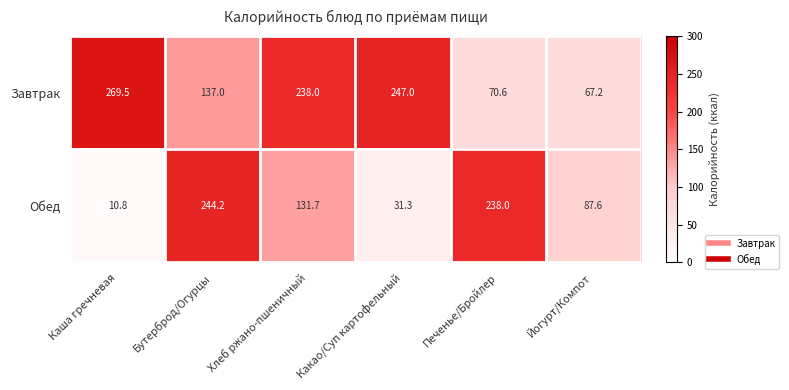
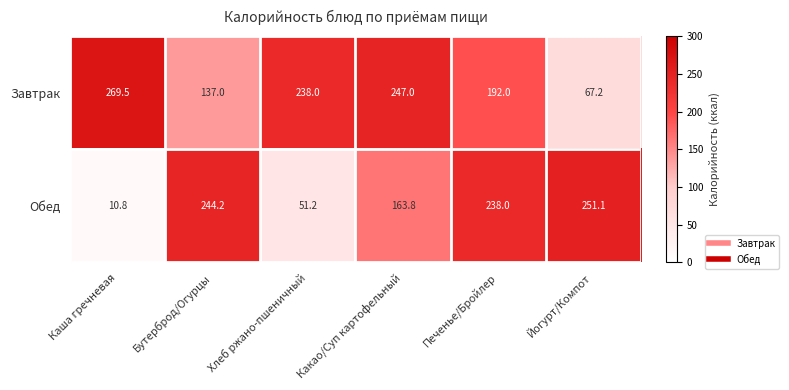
  {
    "Завтрак": {
      "Каша гречневая": 269.5,
      "Бутерброд/Огурцы": 137.0,
      "Хлеб ржано-пшеничный": 238.0,
      "Какао/Суп картофельный": 247.0,
-     "Печенье/Бройлер": 70.6,
+     "Печенье/Бройлер": 192.0,
      "Йогурт/Компот": 67.2
    },
    "Обед": {
      "Каша гречневая": 10.8,
      "Бутерброд/Огурцы": 244.2,
-     "Хлеб ржано-пшеничный": 131.7,
-     "Какао/Суп картофельный": 31.3,
+     "Хлеб ржано-пшеничный": 51.2,
+     "Какао/Суп картофельный": 163.8,
      "Печенье/Бройлер": 238.0,
-     "Йогурт/Компот": 87.6
+     "Йогурт/Компот": 251.1
    }
  }
